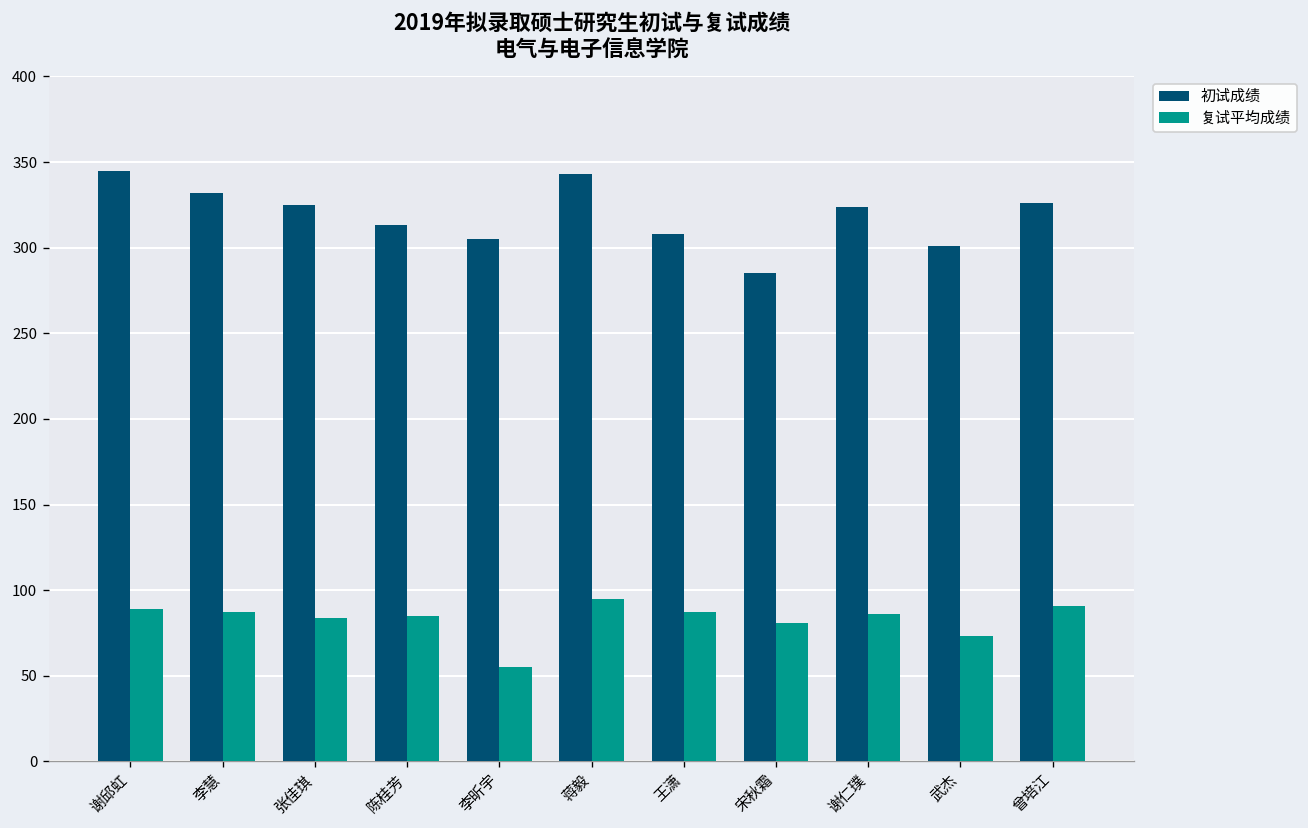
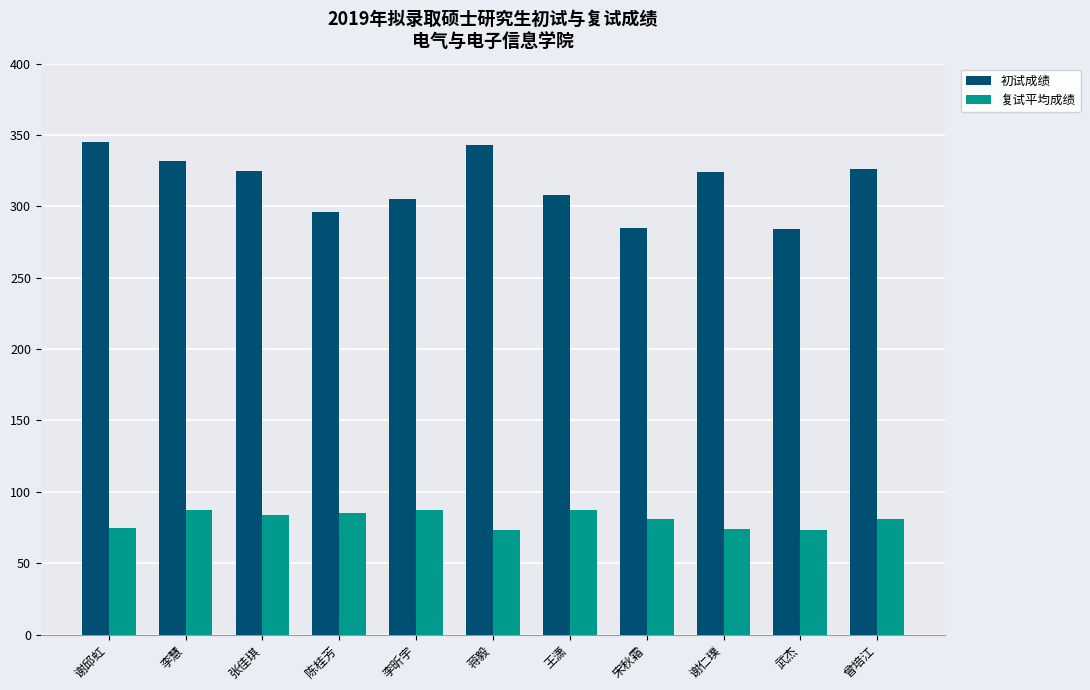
  {
    "初试成绩": {
      "谢邱虹": 345,
      "李慧": 332,
      "张佳琪": 325,
-     "陈桂芳": 313,
+     "陈桂芳": 296,
      "李昕宇": 305,
      "蒋毅": 343,
      "王潇": 308,
      "宋秋霜": 285,
      "谢仁璞": 324,
-     "武杰": 301,
+     "武杰": 284,
      "曾培江": 326
    },
    "复试平均成绩": {
-     "谢邱虹": 89,
+     "谢邱虹": 75,
      "李慧": 87,
      "张佳琪": 84,
      "陈桂芳": 85,
-     "李昕宇": 55,
-     "蒋毅": 95,
+     "李昕宇": 87,
+     "蒋毅": 73,
      "王潇": 87,
      "宋秋霜": 81,
-     "谢仁璞": 86,
+     "谢仁璞": 74,
      "武杰": 73,
-     "曾培江": 91
+     "曾培江": 81
    }
  }
